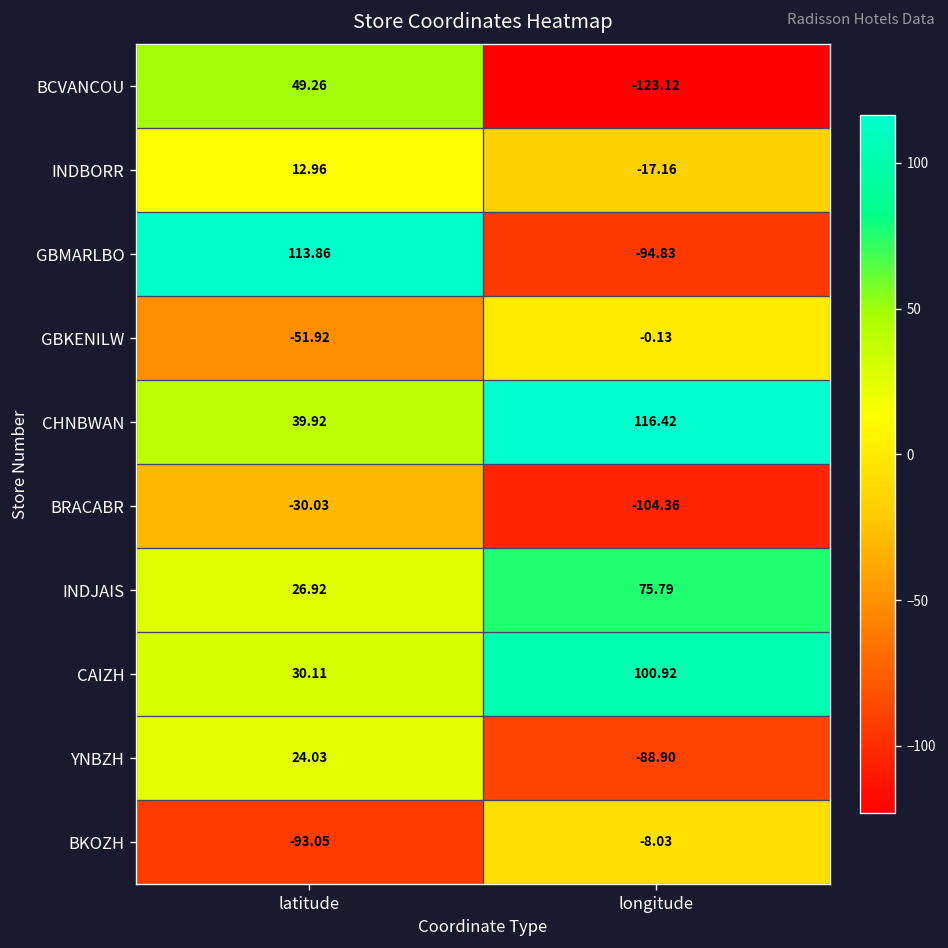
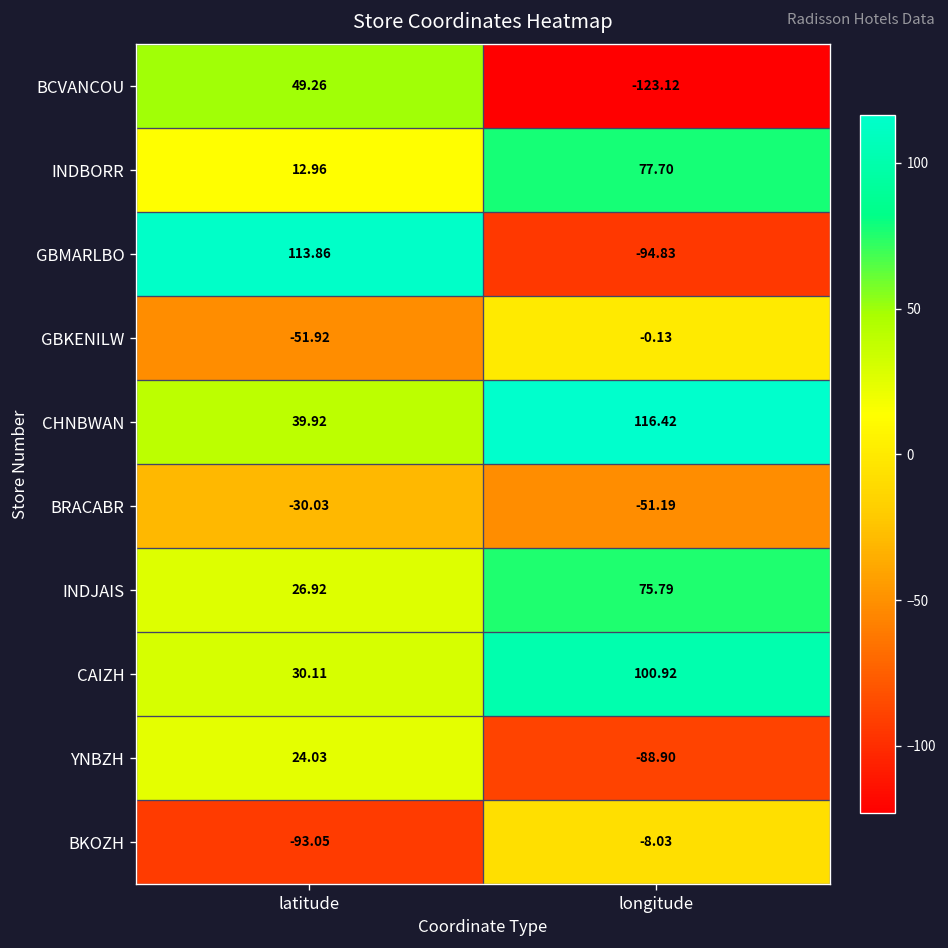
  {
    "BCVANCOU": {
      "latitude": 49.26,
      "longitude": -123.12
    },
    "INDBORR": {
      "latitude": 12.96,
-     "longitude": -17.16
+     "longitude": 77.70
    },
    "GBMARLBO": {
      "latitude": 113.86,
      "longitude": -94.83
    },
    "GBKENILW": {
      "latitude": -51.92,
      "longitude": -0.13
    },
    "CHNBWAN": {
      "latitude": 39.92,
      "longitude": 116.42
    },
    "BRACABR": {
      "latitude": -30.03,
-     "longitude": -104.36
+     "longitude": -51.19
    },
    "INDJAIS": {
      "latitude": 26.92,
      "longitude": 75.79
    },
    "CAIZH": {
      "latitude": 30.11,
      "longitude": 100.92
    },
    "YNBZH": {
      "latitude": 24.03,
      "longitude": -88.90
    },
    "BKOZH": {
      "latitude": -93.05,
      "longitude": -8.03
    }
  }
